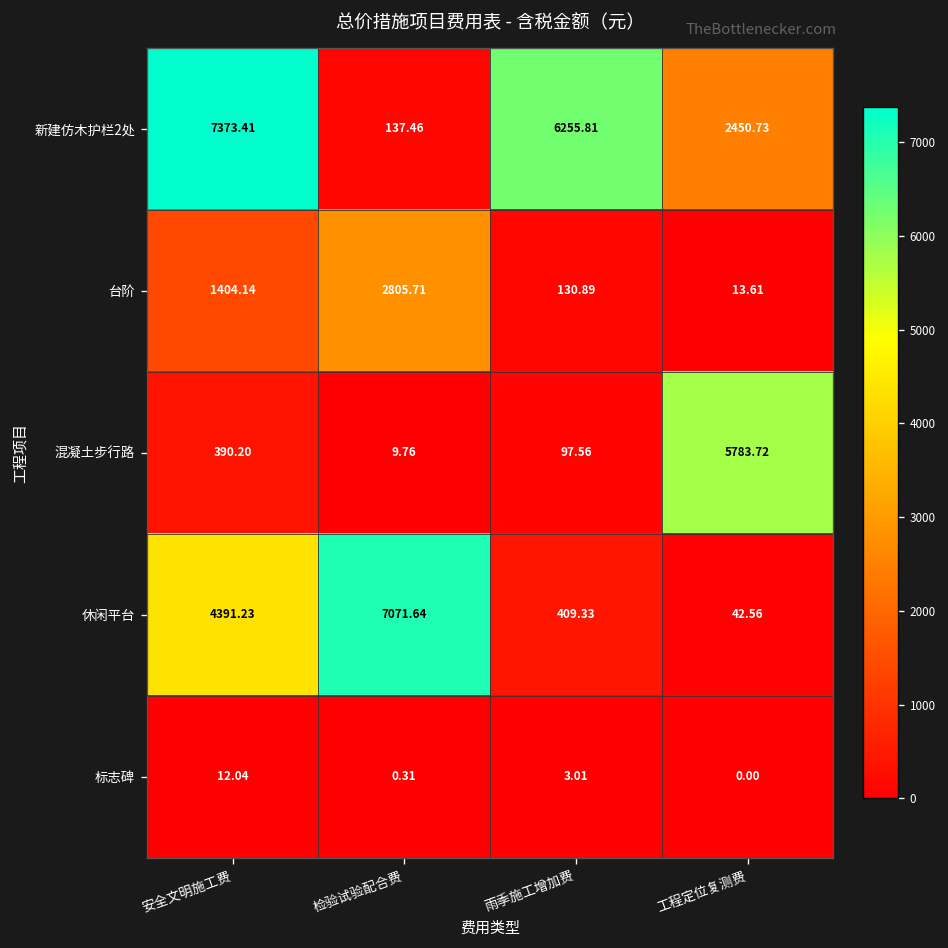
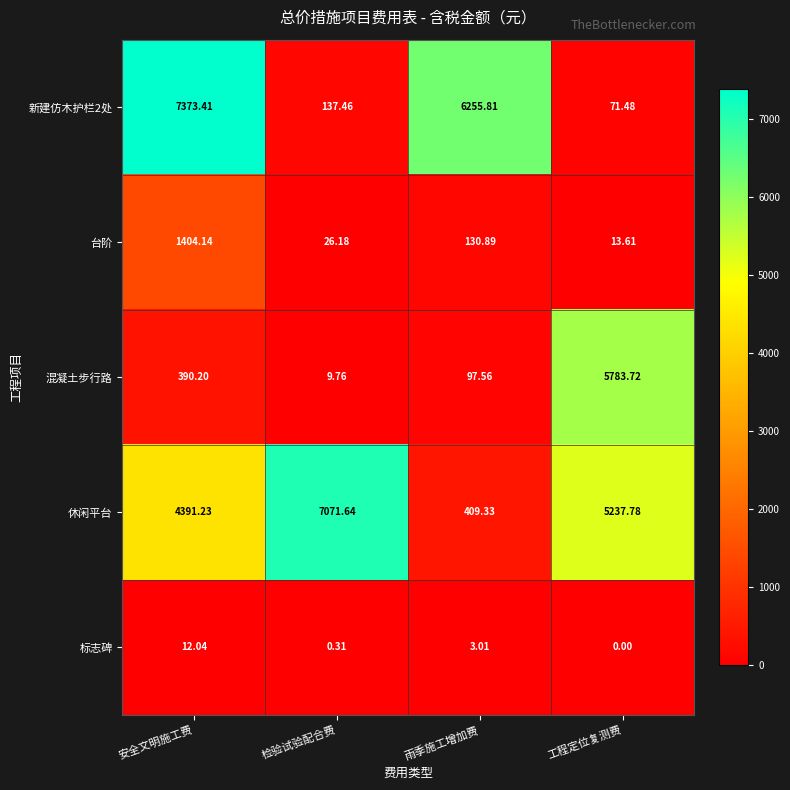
  {
    "新建仿木护栏2处": {
      "安全文明施工费": 7373.41,
      "检验试验配合费": 137.46,
      "雨季施工增加费": 6255.81,
-     "工程定位复测费": 2450.73
+     "工程定位复测费": 71.48
    },
    "台阶": {
      "安全文明施工费": 1404.14,
-     "检验试验配合费": 2805.71,
+     "检验试验配合费": 26.18,
      "雨季施工增加费": 130.89,
      "工程定位复测费": 13.61
    },
    "混凝土步行路": {
      "安全文明施工费": 390.20,
      "检验试验配合费": 9.76,
      "雨季施工增加费": 97.56,
      "工程定位复测费": 5783.72
    },
    "休闲平台": {
      "安全文明施工费": 4391.23,
      "检验试验配合费": 7071.64,
      "雨季施工增加费": 409.33,
-     "工程定位复测费": 42.56
+     "工程定位复测费": 5237.78
    },
    "标志碑": {
      "安全文明施工费": 12.04,
      "检验试验配合费": 0.31,
      "雨季施工增加费": 3.01,
      "工程定位复测费": 0.00
    }
  }
